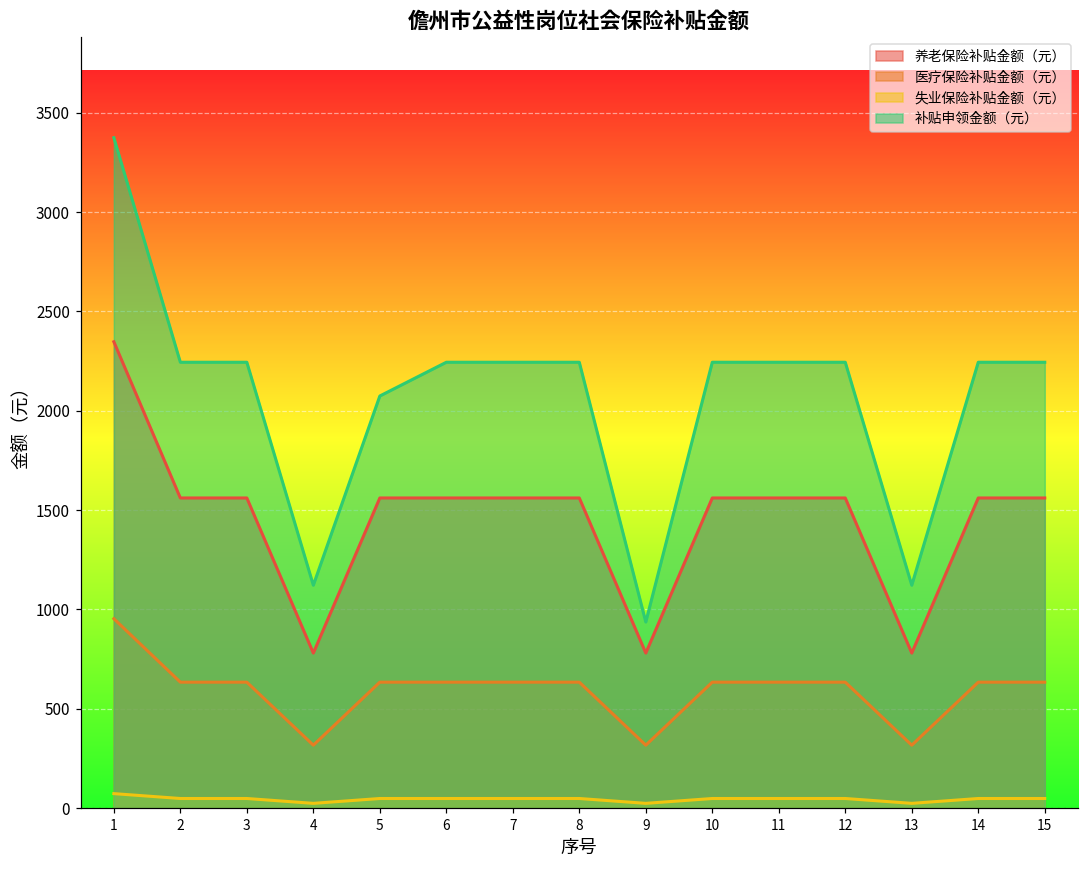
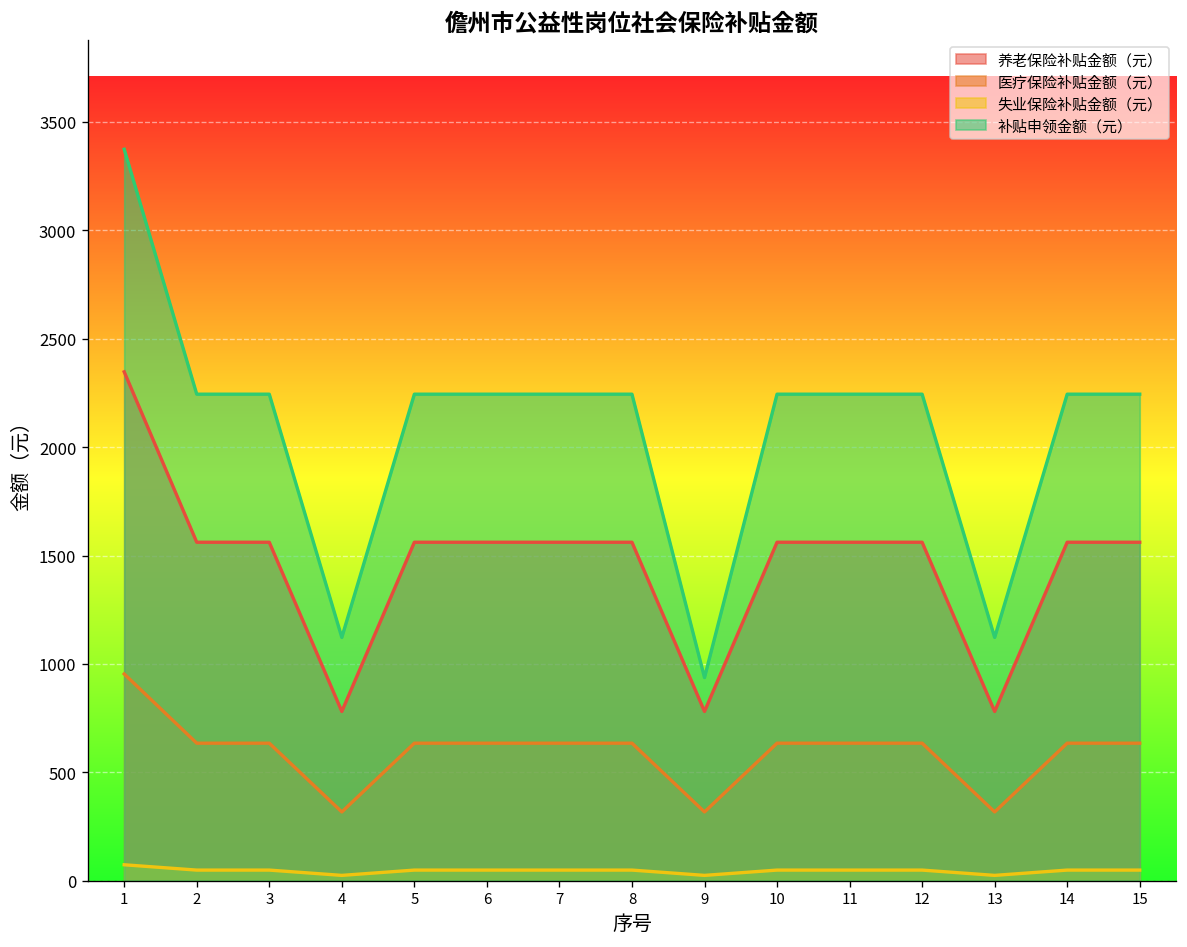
  {
    "失业保险补贴金额（元）": {
      "1": 70,
      "2": 50,
      "3": 50,
      "4": 20,
      "5": 50,
      "6": 50,
      "7": 50,
      "8": 50,
      "9": 20,
      "10": 50,
      "11": 50,
      "12": 50,
      "13": 20,
      "14": 50,
      "15": 50
    },
    "补贴申领金额（元）": {
      "1": 3370,
      "2": 2240,
      "3": 2240,
      "4": 1120,
-     "5": 2070,
+     "5": 2240,
      "6": 2240,
      "7": 2240,
      "8": 2240,
      "9": 940,
      "10": 2240,
      "11": 2240,
      "12": 2240,
      "13": 1120,
      "14": 2240,
      "15": 2240
    }
  }
